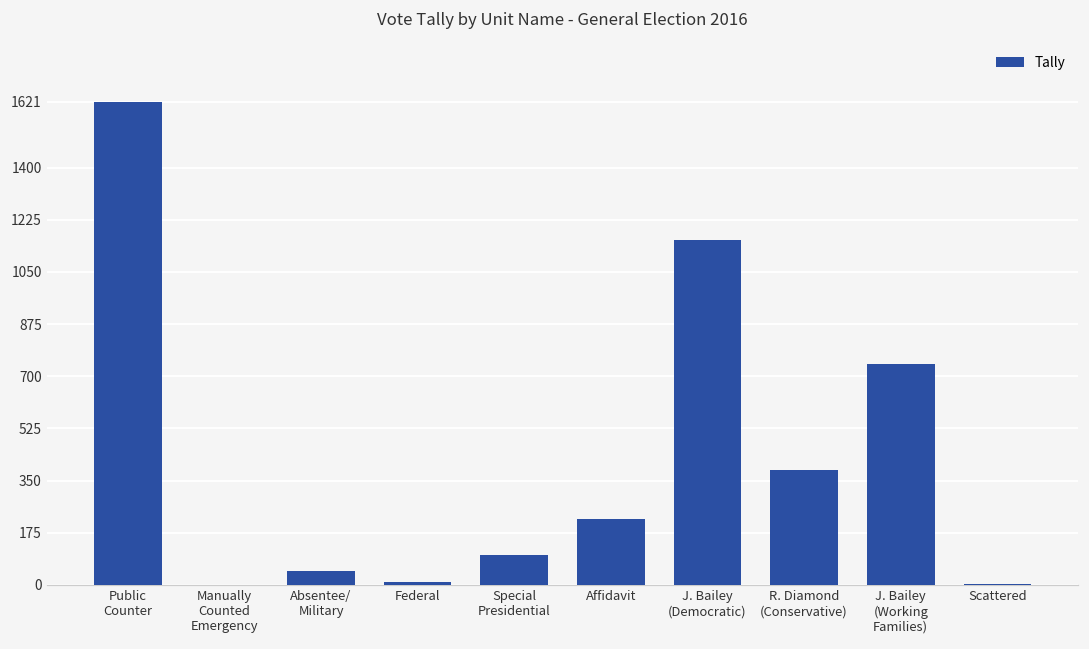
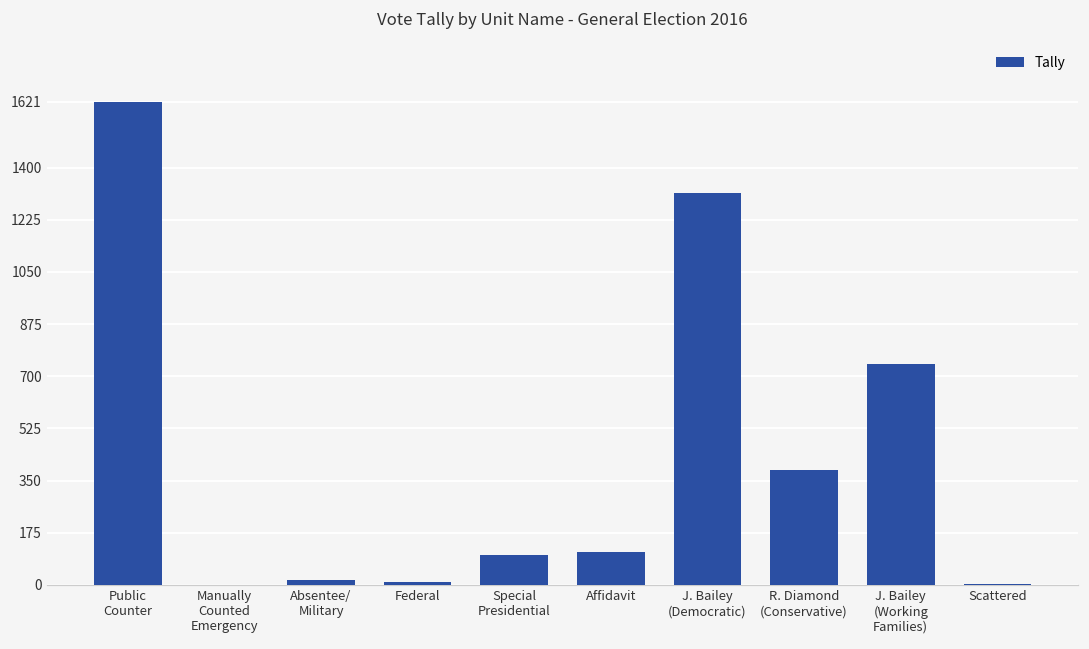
  {
    "Public Counter": 1620,
    "Manually Counted Emergency": 0,
-   "Absentee/ Military": 50,
+   "Absentee/ Military": 20,
    "Special Presidential": 100,
-   "Affidavit": 220,
-   "J. Bailey (Democratic)": 1160,
+   "Affidavit": 110,
+   "J. Bailey (Democratic)": 1310,
    "R. Diamond (Conservative)": 390,
    "J. Bailey (Working Families)": 740
  }
